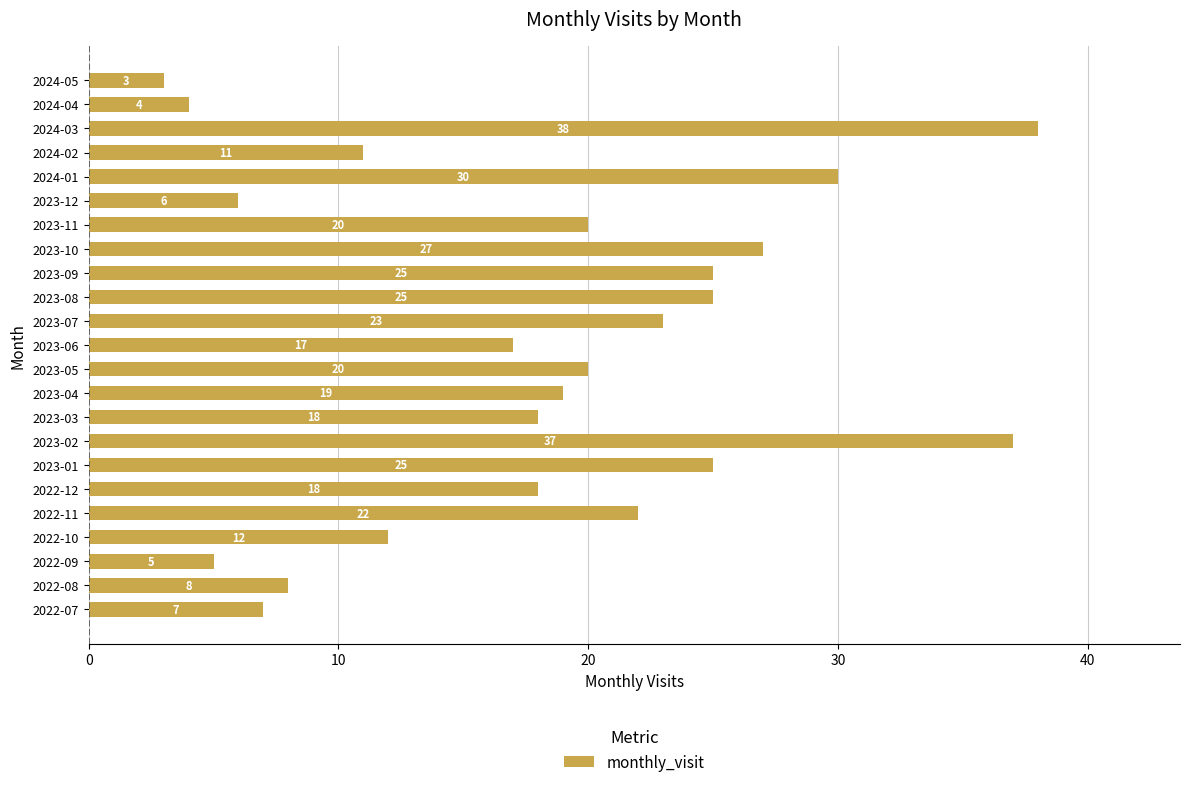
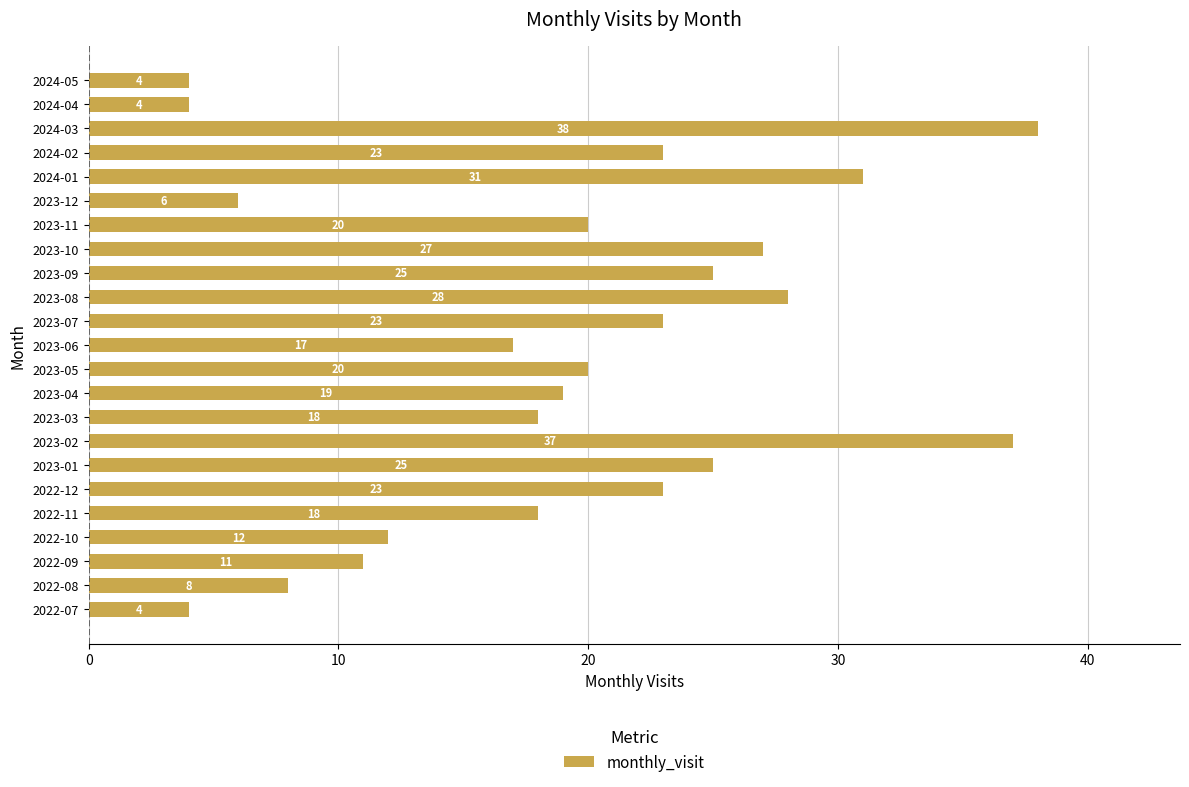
  {
-   "2024-05": 3,
+   "2024-05": 4,
    "2024-04": 4,
    "2024-03": 38,
-   "2024-02": 11,
-   "2024-01": 30,
+   "2024-02": 23,
+   "2024-01": 31,
    "2023-12": 6,
    "2023-11": 20,
    "2023-10": 27,
    "2023-09": 25,
-   "2023-08": 25,
+   "2023-08": 28,
    "2023-07": 23,
    "2023-06": 17,
    "2023-05": 20,
    "2023-04": 19,
    "2023-03": 18,
    "2023-02": 37,
    "2023-01": 25,
-   "2022-12": 18,
-   "2022-11": 22,
+   "2022-12": 23,
+   "2022-11": 18,
    "2022-10": 12,
-   "2022-09": 5,
+   "2022-09": 11,
    "2022-08": 8,
-   "2022-07": 7
+   "2022-07": 4
  }
